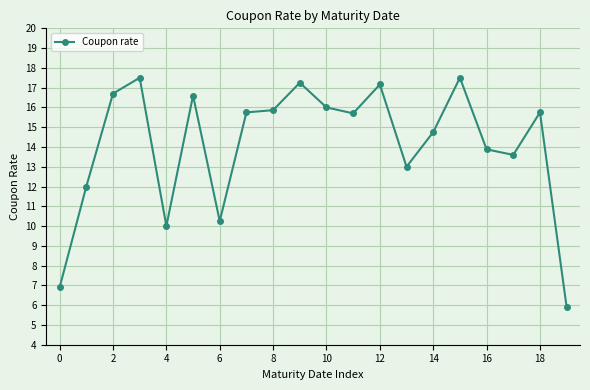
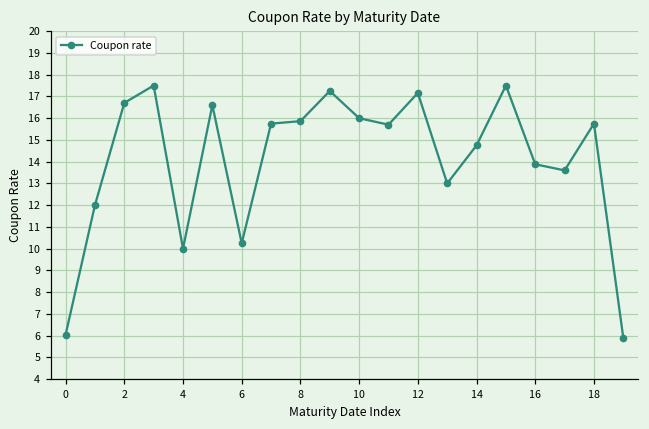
  {
-   "0": 6.9,
+   "0": 6.0,
    "2": 16.7,
    "4": 10.0,
    "6": 10.3,
    "8": 15.9,
    "10": 16.0,
    "12": 17.2,
    "14": 14.8,
    "16": 13.9,
    "18": 15.8
  }
